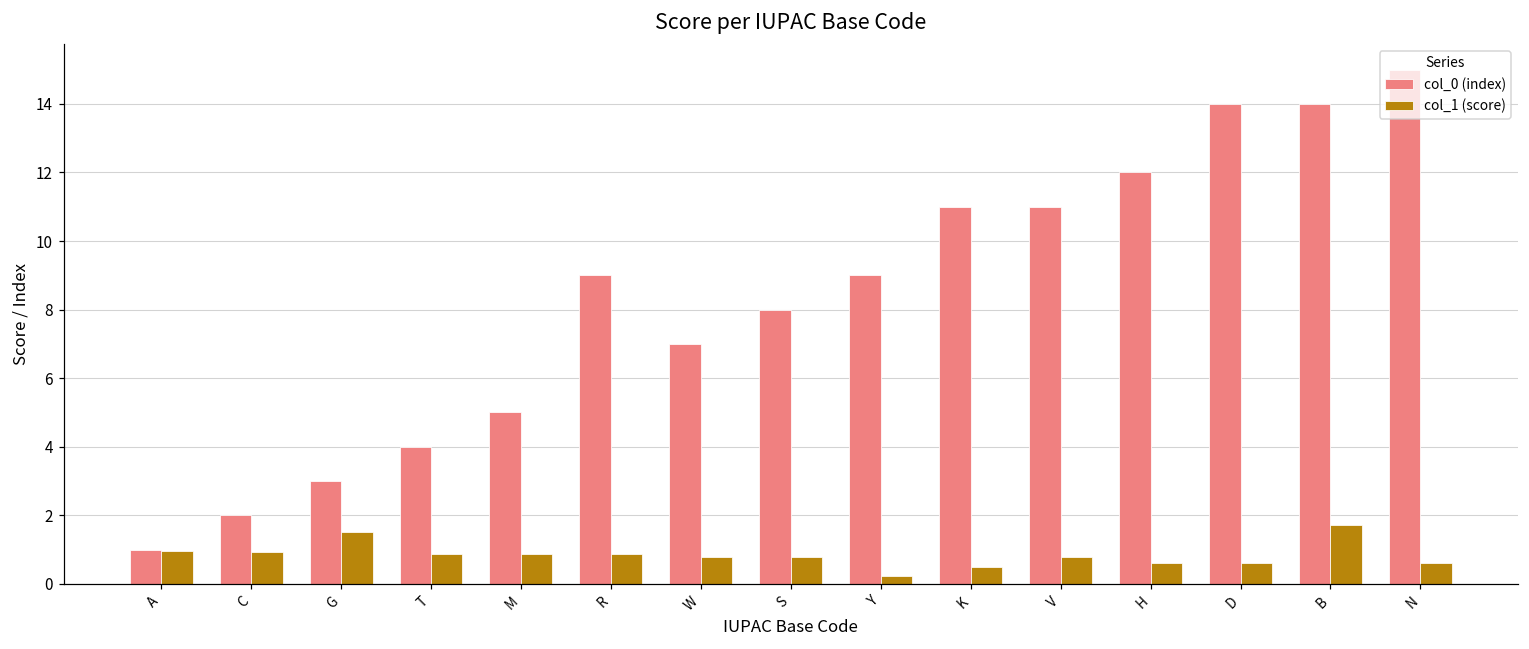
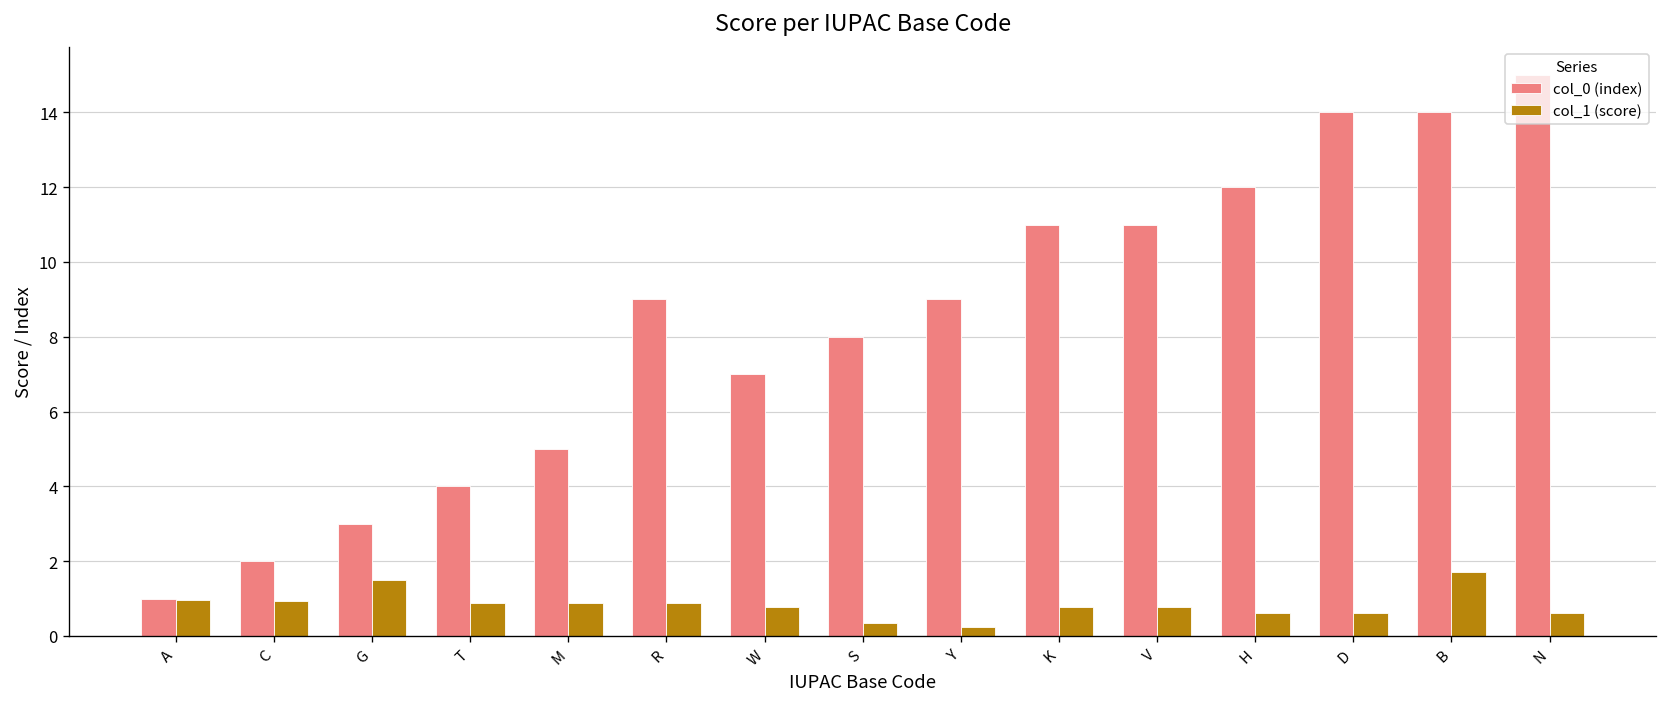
  {
    "col_0 (index)": {
      "A": 1.0,
      "C": 2.0,
      "G": 3.0,
      "T": 4.0,
      "M": 5.0,
      "R": 9.0,
      "W": 7.0,
      "S": 8.0,
      "Y": 9.0,
      "K": 11.0,
      "V": 11.0,
      "H": 12.0,
      "D": 14.0,
      "B": 14.0
    },
    "col_1 (score)": {
      "A": 1.0,
      "C": 0.9,
      "G": 1.5,
      "T": 0.9,
      "M": 0.9,
      "R": 0.9,
      "W": 0.8,
-     "S": 0.8,
+     "S": 0.4,
      "Y": 0.2,
-     "K": 0.5,
+     "K": 0.8,
      "V": 0.8,
      "H": 0.6,
      "D": 0.6,
      "B": 1.7,
      "N": 0.6
    }
  }
